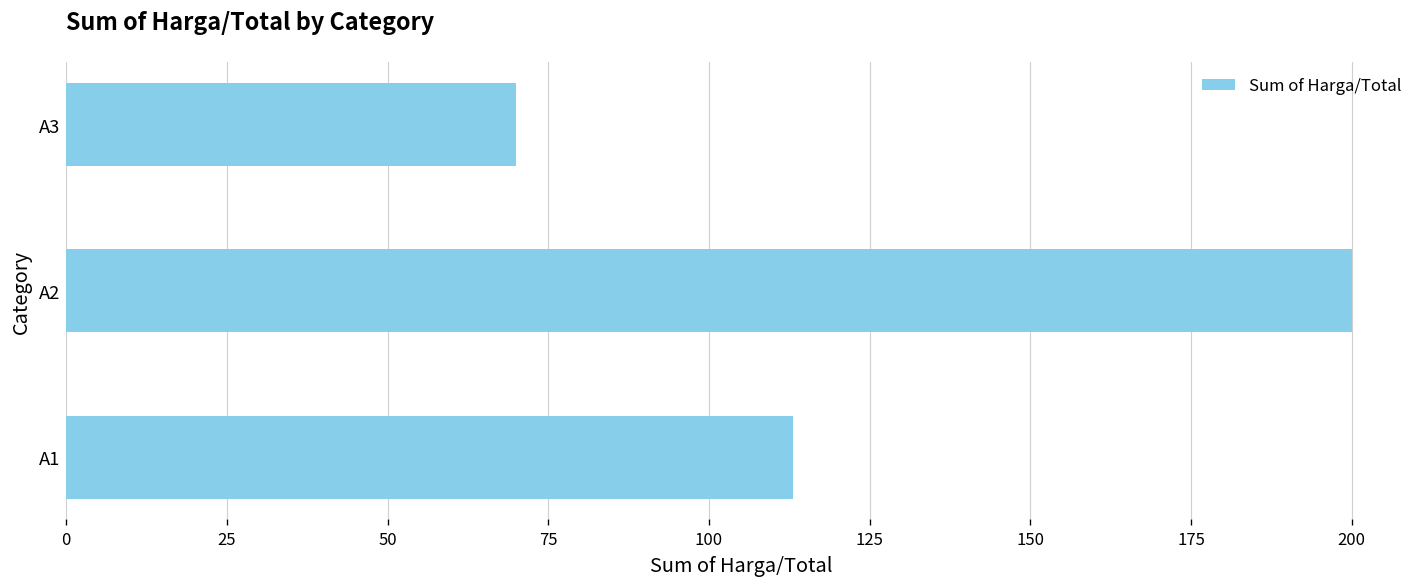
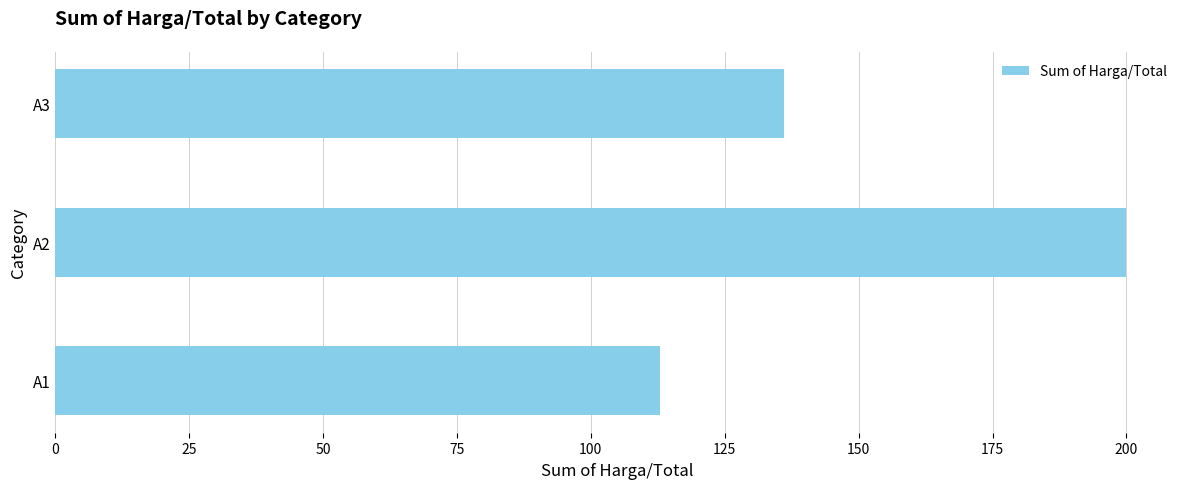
  {
-   "A3": 70,
+   "A3": 136,
    "A2": 200,
    "A1": 113
  }
